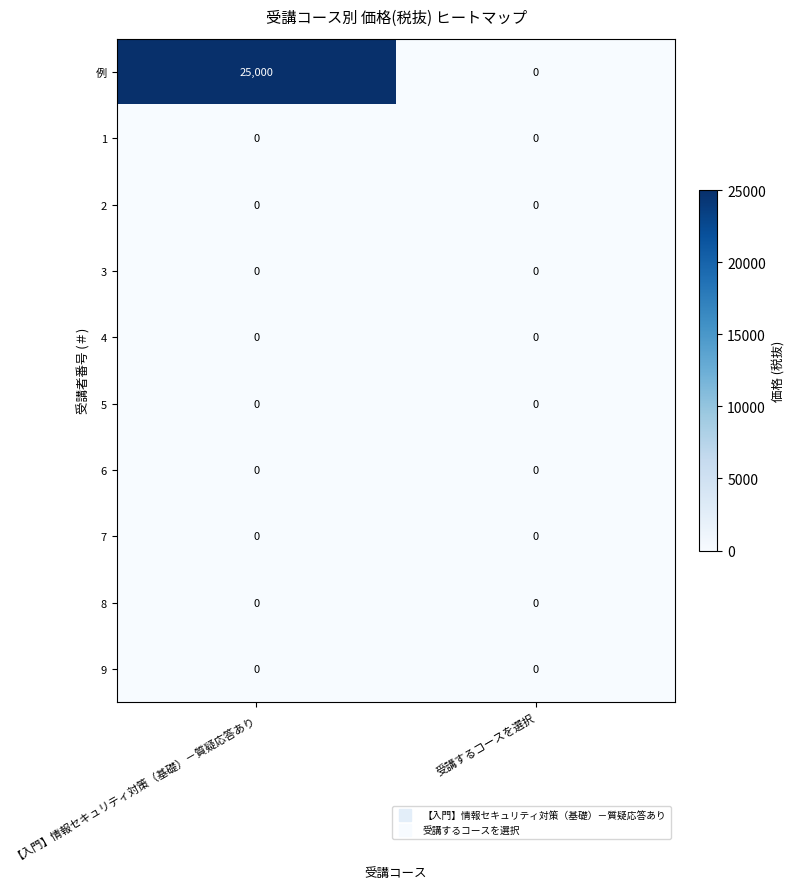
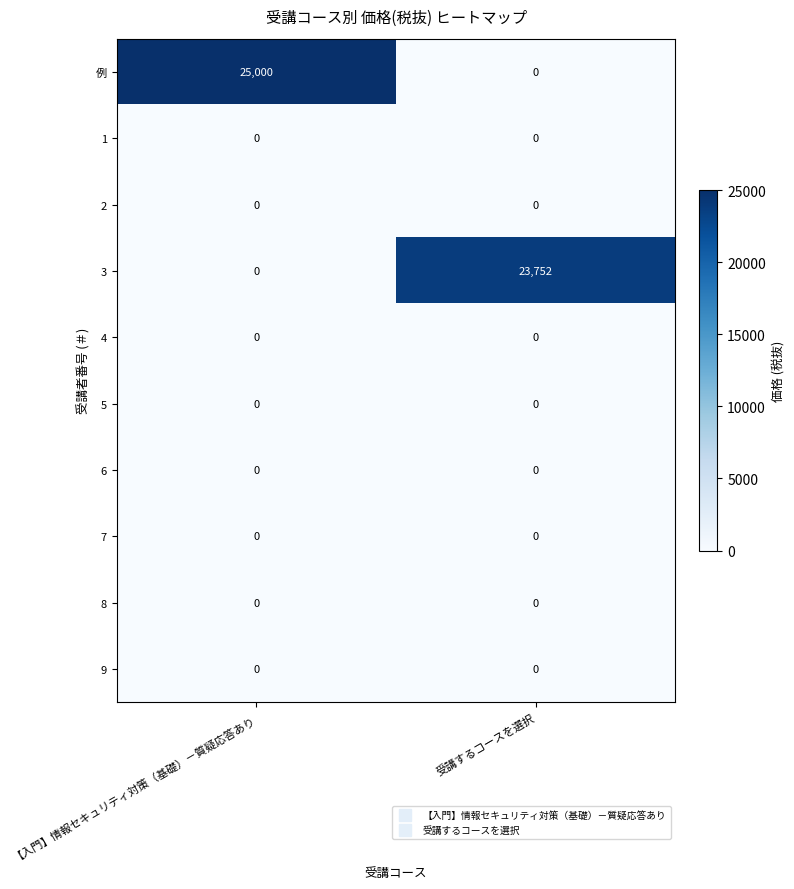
  {
    "例": {
      "【入門】情報セキュリティ対策（基礎）－質疑応答あり": "25,000",
      "受講するコースを選択": "0"
    },
    "1": {
      "【入門】情報セキュリティ対策（基礎）－質疑応答あり": "0",
      "受講するコースを選択": "0"
    },
    "2": {
      "【入門】情報セキュリティ対策（基礎）－質疑応答あり": "0",
      "受講するコースを選択": "0"
    },
    "3": {
      "【入門】情報セキュリティ対策（基礎）－質疑応答あり": "0",
-     "受講するコースを選択": "0"
+     "受講するコースを選択": "23,752"
    },
    "4": {
      "【入門】情報セキュリティ対策（基礎）－質疑応答あり": "0",
      "受講するコースを選択": "0"
    },
    "5": {
      "【入門】情報セキュリティ対策（基礎）－質疑応答あり": "0",
      "受講するコースを選択": "0"
    },
    "6": {
      "【入門】情報セキュリティ対策（基礎）－質疑応答あり": "0",
      "受講するコースを選択": "0"
    },
    "7": {
      "【入門】情報セキュリティ対策（基礎）－質疑応答あり": "0",
      "受講するコースを選択": "0"
    },
    "8": {
      "【入門】情報セキュリティ対策（基礎）－質疑応答あり": "0",
      "受講するコースを選択": "0"
    },
    "9": {
      "【入門】情報セキュリティ対策（基礎）－質疑応答あり": "0",
      "受講するコースを選択": "0"
    }
  }
